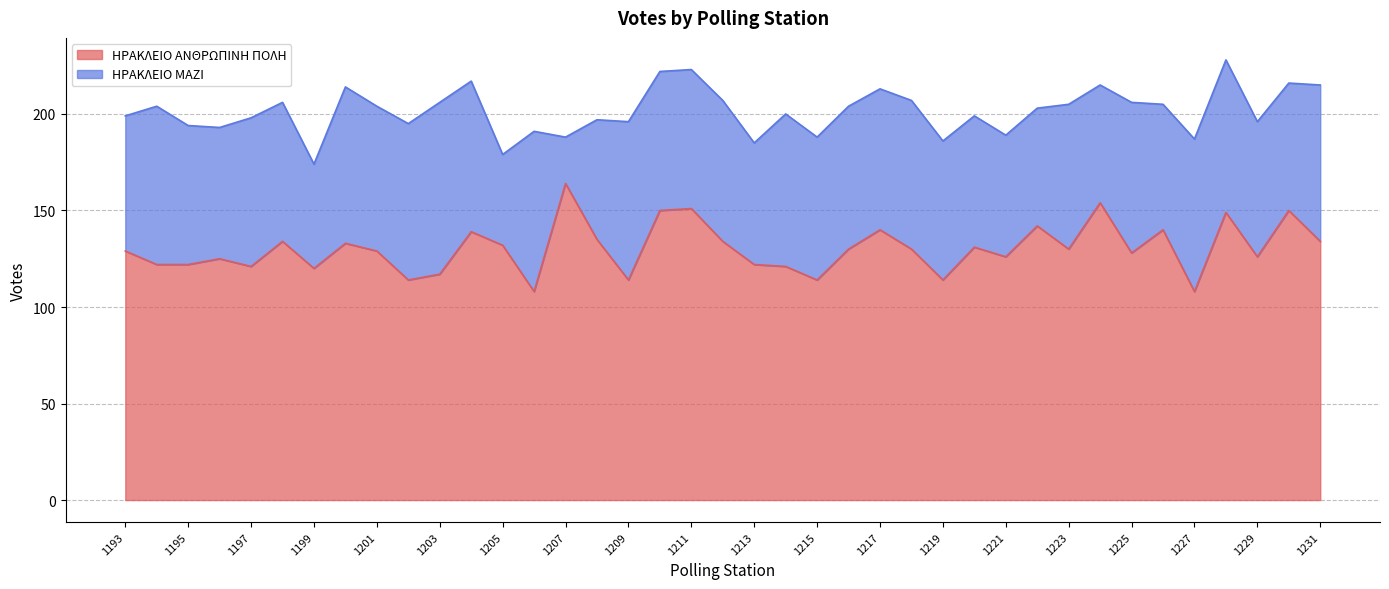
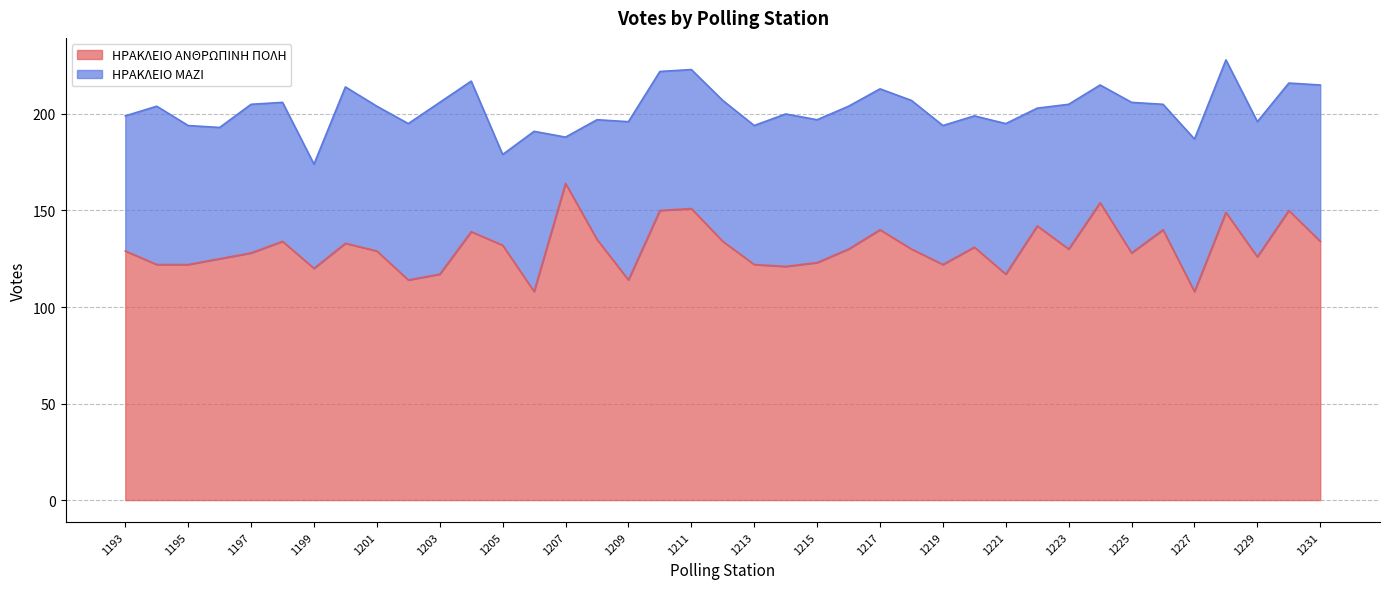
  {
    "ΗΡΑΚΛΕΙΟ ΑΝΘΡΩΠΙΝΗ ΠΟΛΗ": {
      "1193": 129,
      "1195": 122,
-     "1197": 121,
+     "1197": 128,
      "1199": 120,
      "1201": 129,
      "1203": 117,
      "1205": 132,
      "1207": 164,
      "1209": 114,
      "1211": 151,
      "1213": 122,
-     "1215": 114,
+     "1215": 123,
      "1217": 140,
-     "1219": 114,
-     "1221": 126,
+     "1219": 122,
+     "1221": 117,
      "1223": 130,
      "1225": 128,
      "1227": 108,
      "1229": 126,
      "1231": 134
    },
    "ΗΡΑΚΛΕΙΟ ΜΑΖΙ": {
      "1193": 70,
      "1195": 72,
      "1197": 77,
      "1199": 54,
      "1201": 75,
      "1203": 89,
      "1205": 47,
      "1207": 24,
      "1209": 82,
      "1211": 72,
-     "1213": 63,
+     "1213": 72,
      "1215": 74,
      "1217": 73,
      "1219": 72,
-     "1221": 63,
+     "1221": 78,
      "1223": 75,
      "1225": 78,
      "1227": 79,
      "1229": 70,
      "1231": 81
    }
  }
